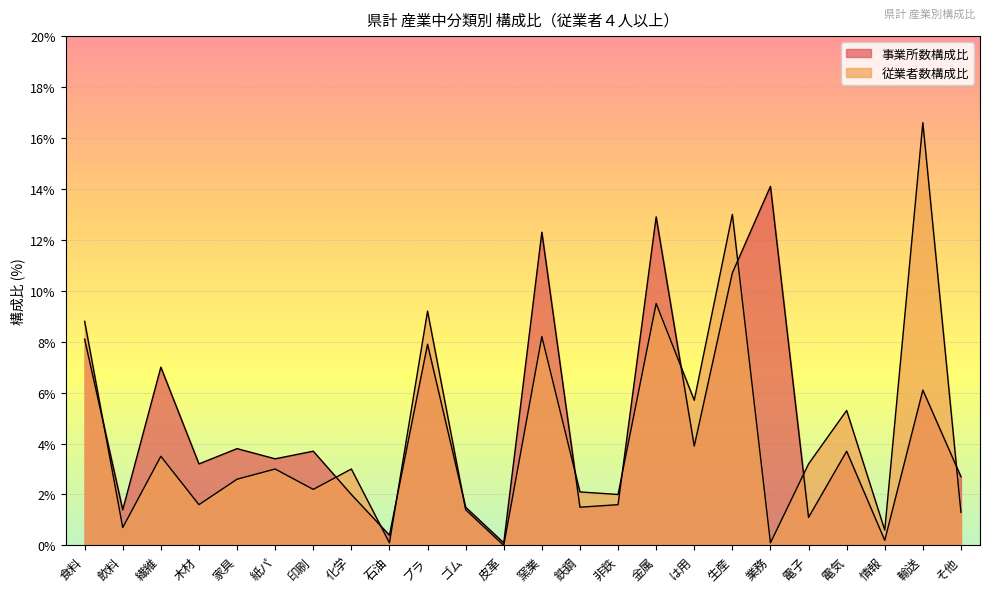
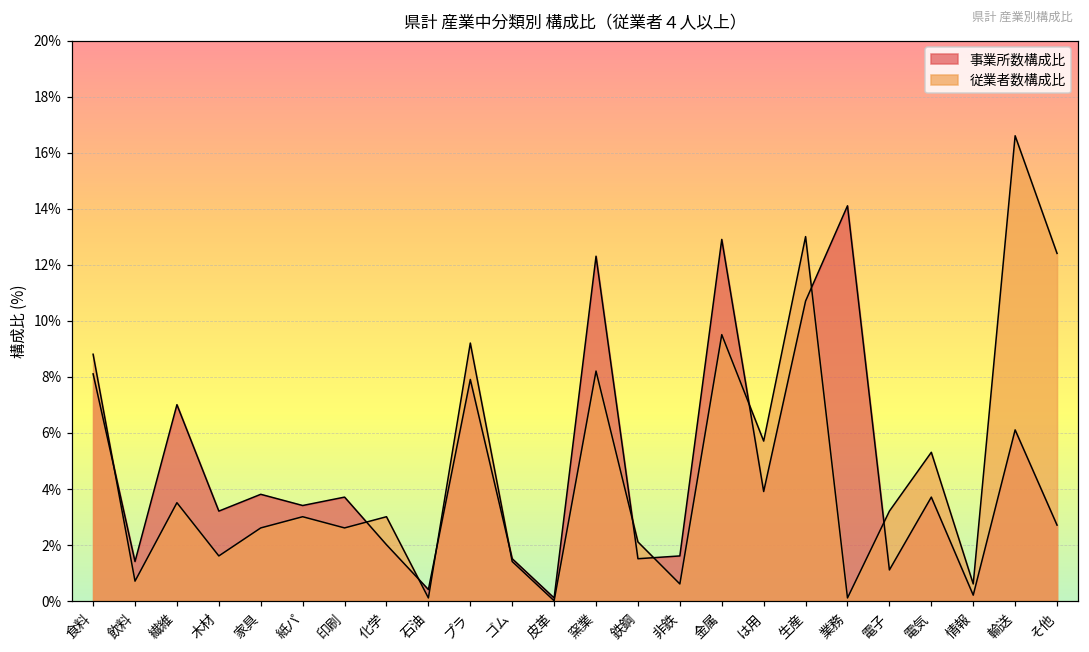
  {
    "事業所数構成比": {
      "食料": "8.1%",
      "飲料": "1.4%",
      "繊維": "7.0%",
      "木材": "3.2%",
      "家具": "3.8%",
      "紙パ": "3.4%",
      "印刷": "3.7%",
      "化学": "2.0%",
      "石油": "0.4%",
      "プラ": "7.9%",
      "ゴム": "1.5%",
      "窯業": "12.3%",
      "鉄鋼": "1.5%",
      "非鉄": "1.6%",
      "金属": "12.9%",
      "は用": "3.9%",
      "生産": "10.7%",
      "業務": "14.1%",
      "電子": "1.1%",
      "電気": "3.7%",
      "情報": "0.2%",
      "輸送": "6.1%",
      "そ他": "2.7%"
    },
    "従業者数構成比": {
      "食料": "8.8%",
      "飲料": "0.7%",
      "繊維": "3.5%",
      "木材": "1.6%",
      "家具": "2.6%",
      "紙パ": "3.0%",
-     "印刷": "2.2%",
+     "印刷": "2.6%",
      "化学": "3.0%",
      "石油": "0.1%",
      "プラ": "9.2%",
      "ゴム": "1.4%",
      "窯業": "8.2%",
      "鉄鋼": "2.1%",
-     "非鉄": "2.0%",
+     "非鉄": "0.6%",
      "金属": "9.5%",
      "は用": "5.7%",
      "生産": "13.0%",
      "業務": "0.1%",
      "電子": "3.2%",
      "電気": "5.3%",
      "情報": "0.6%",
      "輸送": "16.6%",
-     "そ他": "1.3%"
+     "そ他": "12.4%"
    }
  }
